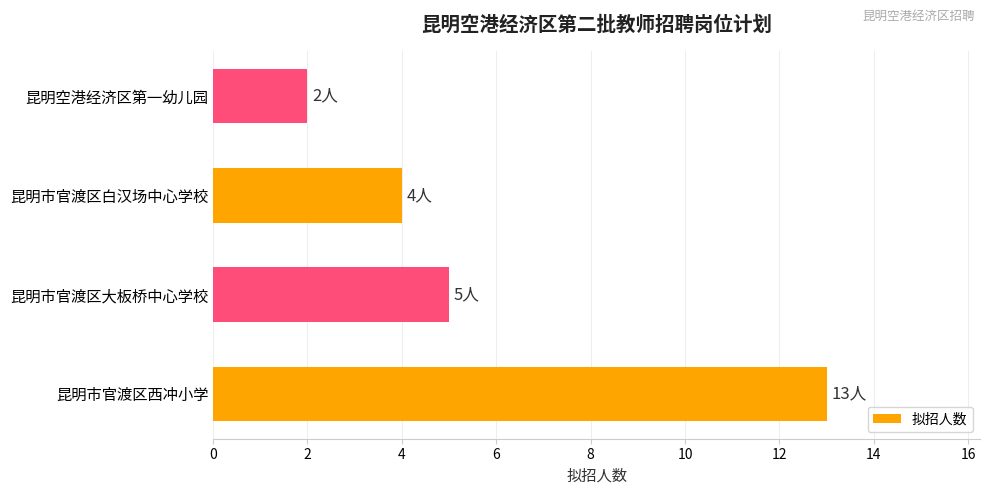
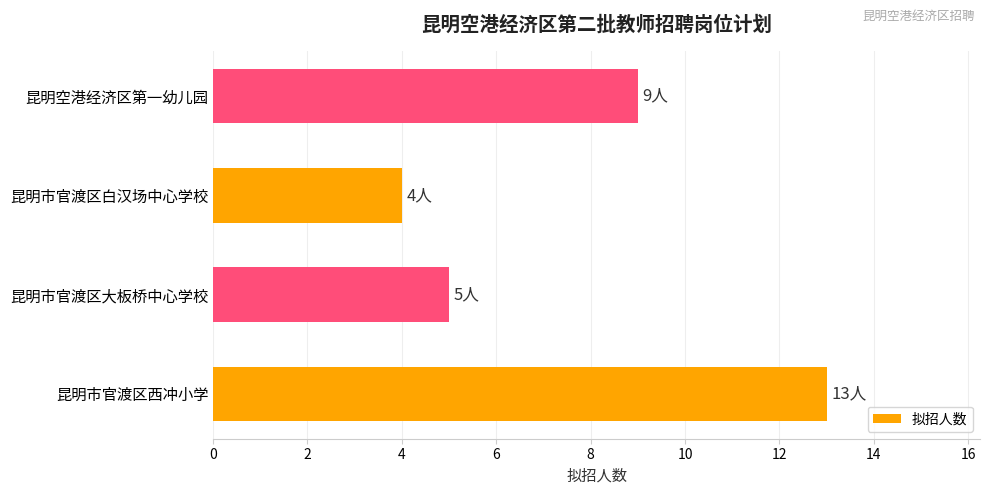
  {
-   "昆明空港经济区第一幼儿园": "2人",
+   "昆明空港经济区第一幼儿园": "9人",
    "昆明市官渡区白汉场中心学校": "4人",
    "昆明市官渡区大板桥中心学校": "5人",
    "昆明市官渡区西冲小学": "13人"
  }
